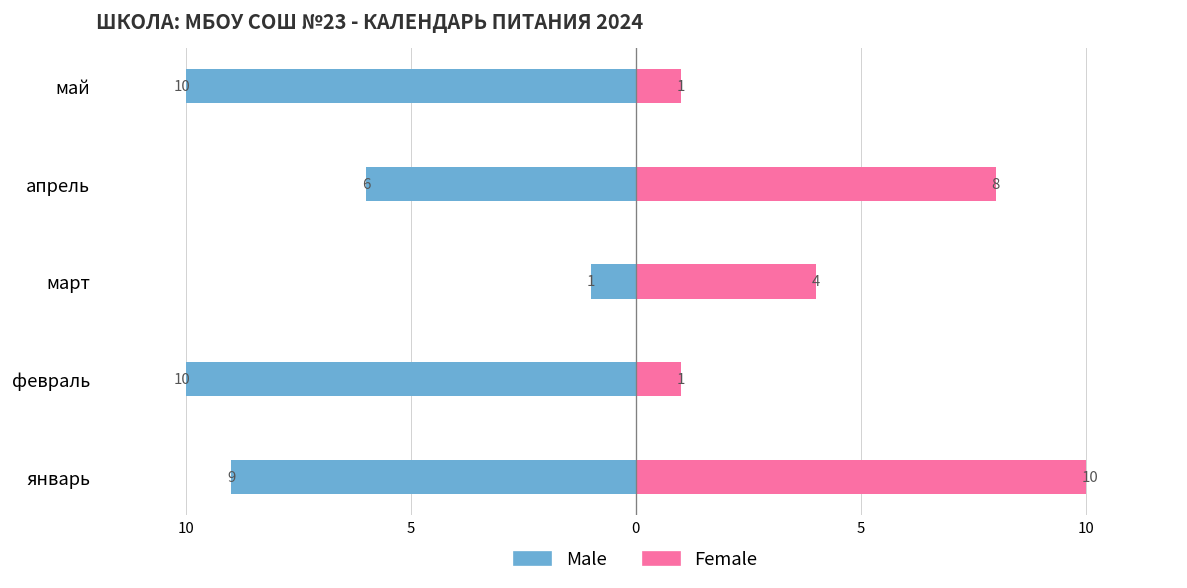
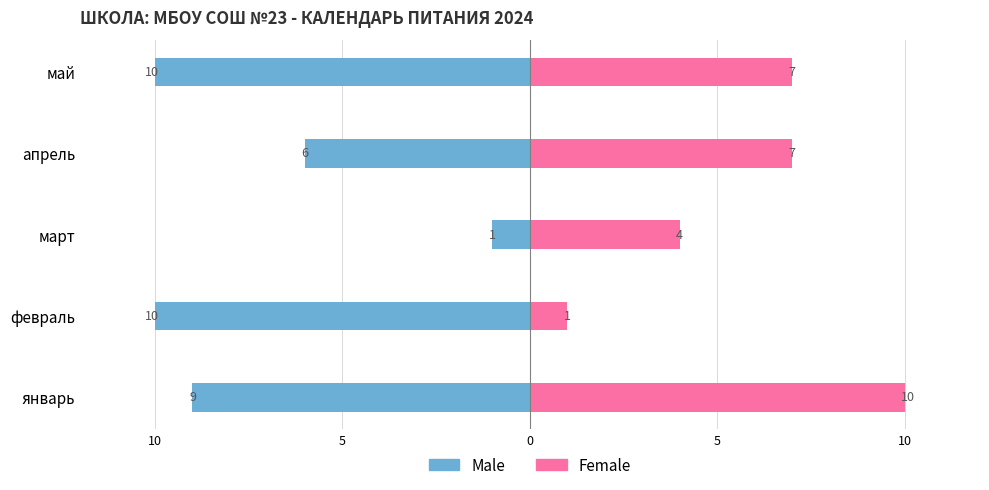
  {
    "Female": {
-     "май": 1,
-     "апрель": 8,
+     "май": 7,
+     "апрель": 7,
      "март": 4,
      "февраль": 1,
      "январь": 10
    }
  }
